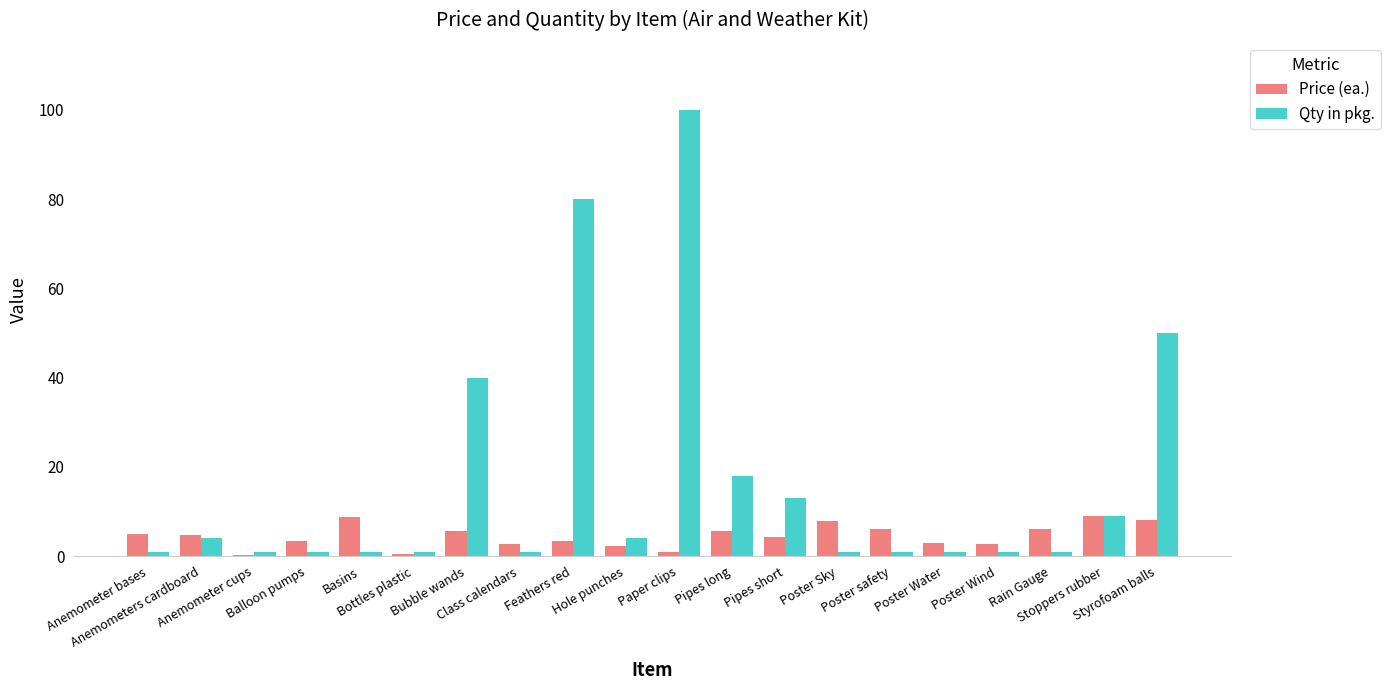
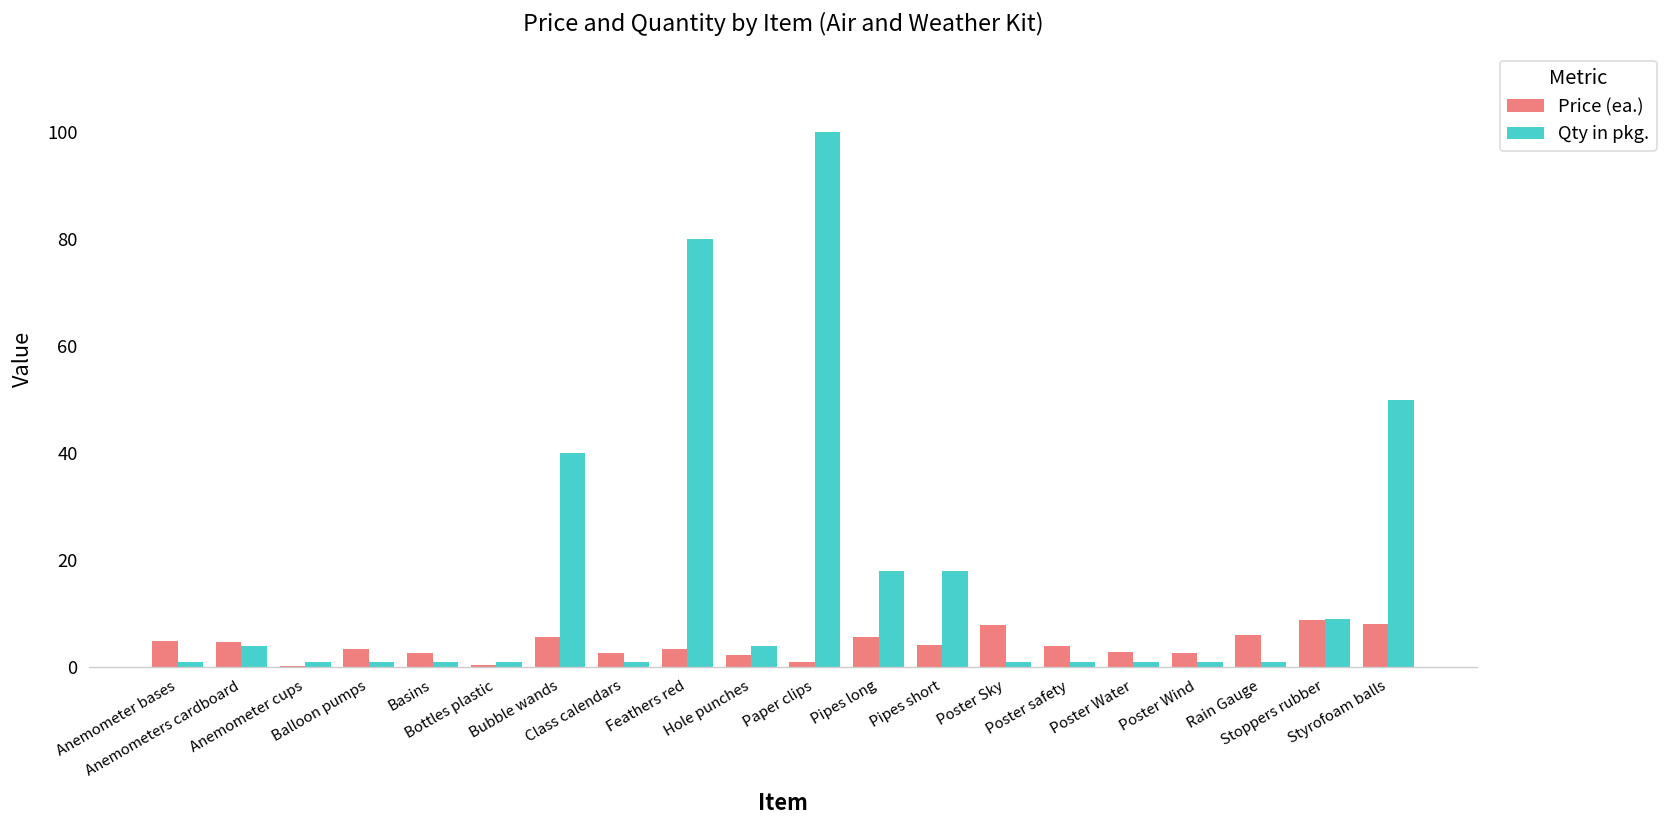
  {
    "Price (ea.)": {
      "Anemometer bases": 5,
      "Anemometers cardboard": 5,
      "Balloon pumps": 3,
-     "Basins": 9,
+     "Basins": 3,
      "Bubble wands": 6,
      "Class calendars": 3,
      "Feathers red": 3,
      "Hole punches": 2,
      "Paper clips": 1,
      "Pipes long": 6,
      "Pipes short": 4,
      "Poster Sky": 8,
-     "Poster safety": 6,
+     "Poster safety": 4,
      "Poster Water": 3,
      "Poster Wind": 3,
      "Rain Gauge": 6,
      "Stoppers rubber": 9,
      "Styrofoam balls": 8
    },
    "Qty in pkg.": {
      "Anemometer bases": 1,
      "Anemometers cardboard": 4,
      "Anemometer cups": 1,
      "Balloon pumps": 1,
      "Basins": 1,
      "Bottles plastic": 1,
      "Bubble wands": 40,
      "Class calendars": 1,
      "Feathers red": 80,
      "Hole punches": 4,
      "Paper clips": 100,
      "Pipes long": 18,
-     "Pipes short": 13,
+     "Pipes short": 18,
      "Poster Sky": 1,
      "Poster safety": 1,
      "Poster Water": 1,
      "Poster Wind": 1,
      "Rain Gauge": 1,
      "Stoppers rubber": 9,
      "Styrofoam balls": 50
    }
  }
